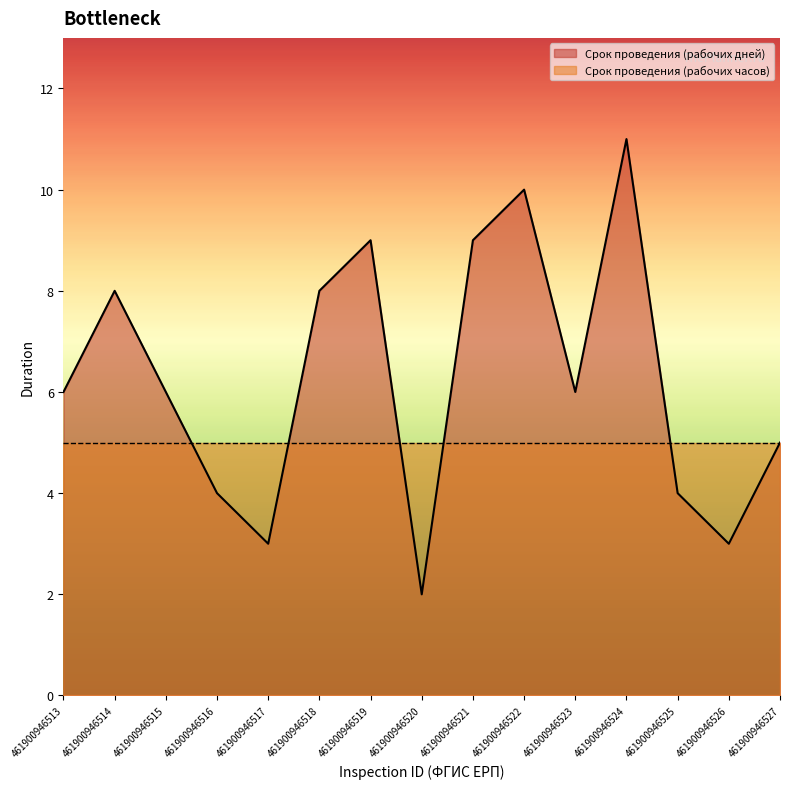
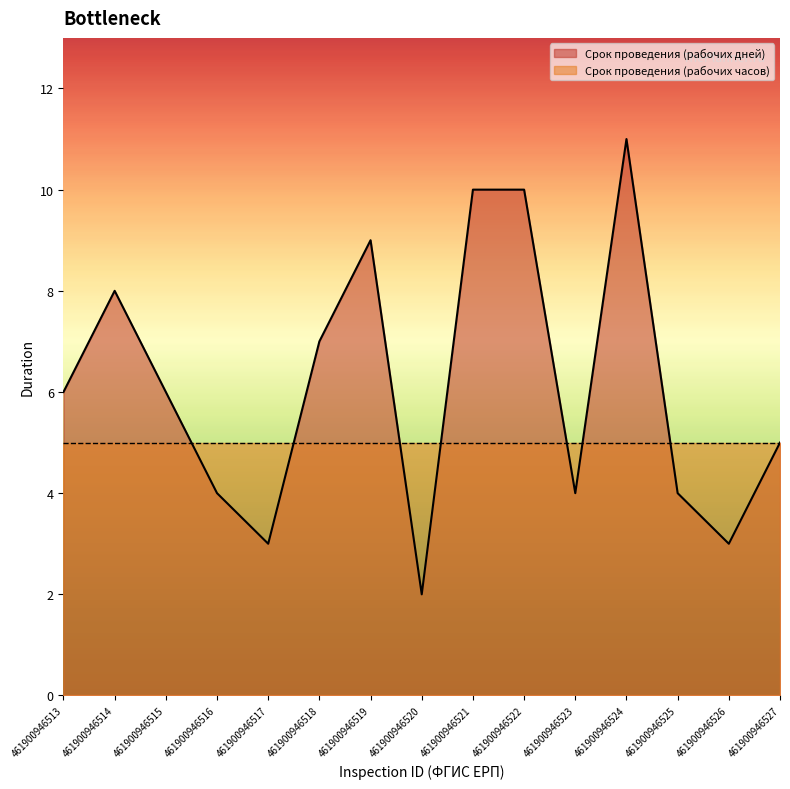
  {
    "Срок проведения (рабочих дней)": {
      "461900946513": 6,
      "461900946514": 8,
      "461900946515": 6,
      "461900946516": 4,
      "461900946517": 3,
-     "461900946518": 8,
+     "461900946518": 7,
      "461900946519": 9,
      "461900946520": 2,
-     "461900946521": 9,
+     "461900946521": 10,
      "461900946522": 10,
-     "461900946523": 6,
+     "461900946523": 4,
      "461900946524": 11,
      "461900946525": 4,
      "461900946526": 3
    },
    "Срок проведения (рабочих часов)": {
      "461900946513": 5,
      "461900946514": 5,
      "461900946515": 5,
      "461900946516": 5,
      "461900946517": 5,
      "461900946518": 5,
      "461900946519": 5,
      "461900946520": 5,
      "461900946521": 5,
      "461900946522": 5,
      "461900946523": 5,
      "461900946524": 5,
      "461900946525": 5,
      "461900946526": 5
    }
  }
